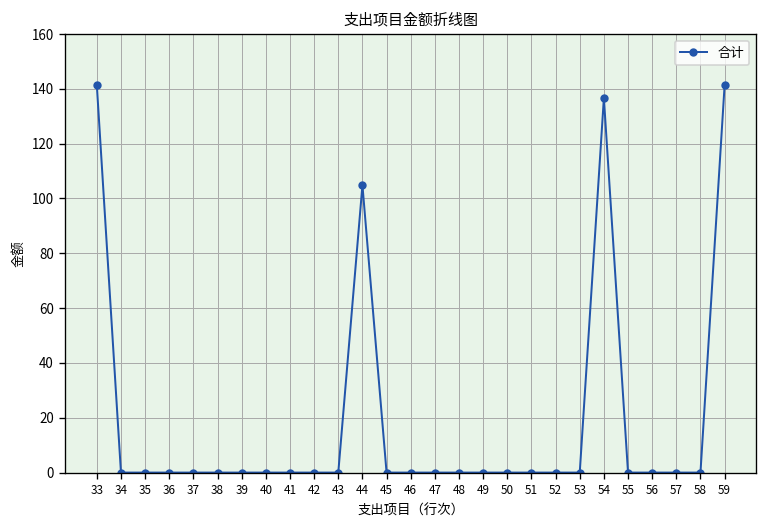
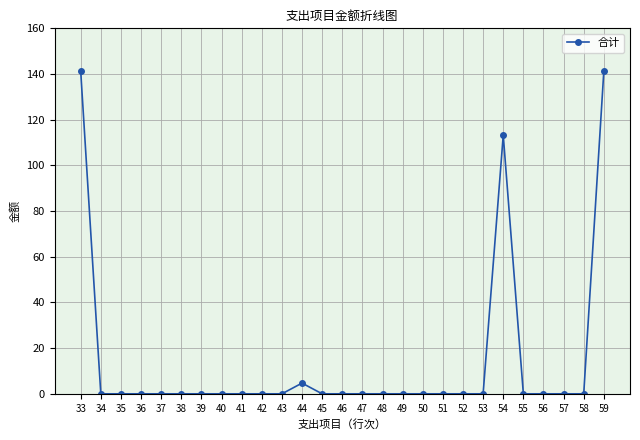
  {
    "33": 141,
    "34": 0,
    "35": 0,
    "36": 0,
    "37": 0,
    "38": 0,
    "39": 0,
    "40": 0,
    "41": 0,
    "42": 0,
    "43": 0,
-   "44": 105,
+   "44": 5,
    "45": 0,
    "46": 0,
    "47": 0,
    "48": 0,
    "49": 0,
    "50": 0,
    "51": 0,
    "52": 0,
    "53": 0,
-   "54": 137,
+   "54": 113,
    "55": 0,
    "56": 0,
    "57": 0,
    "58": 0,
    "59": 141
  }
